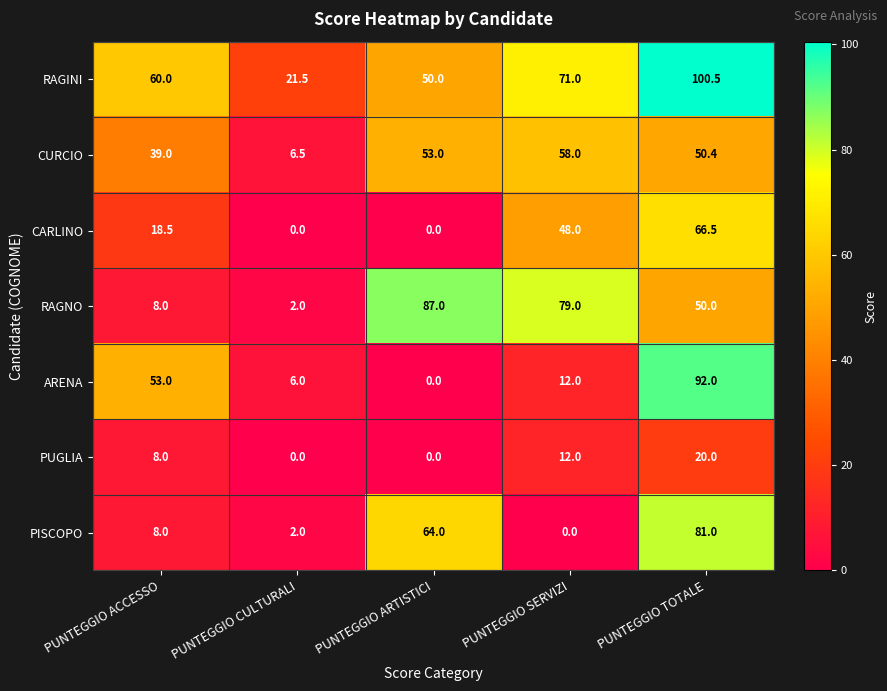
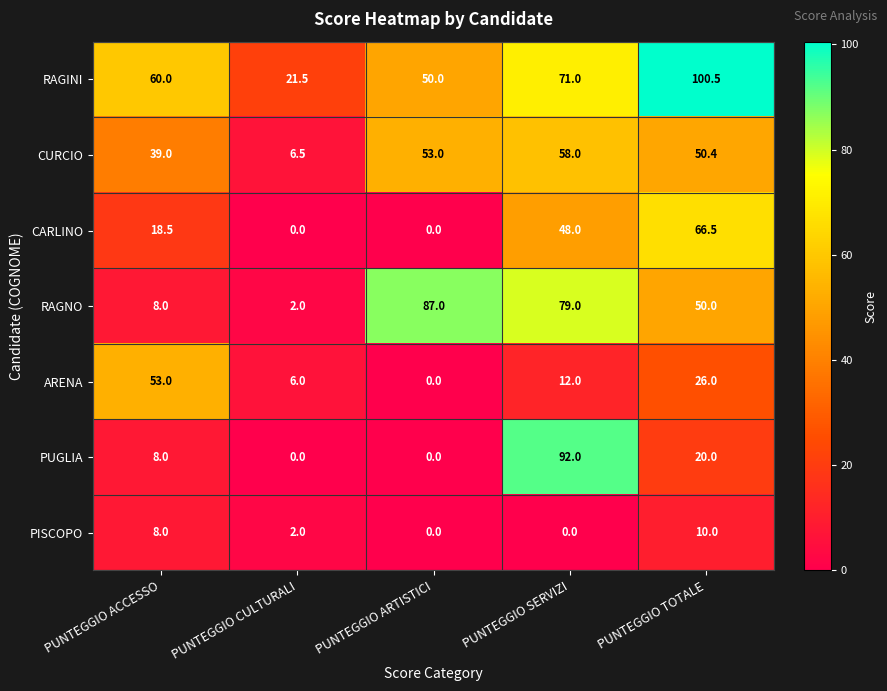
  {
    "RAGINI": {
      "PUNTEGGIO ACCESSO": 60.0,
      "PUNTEGGIO CULTURALI": 21.5,
      "PUNTEGGIO ARTISTICI": 50.0,
      "PUNTEGGIO SERVIZI": 71.0,
      "PUNTEGGIO TOTALE": 100.5
    },
    "CURCIO": {
      "PUNTEGGIO ACCESSO": 39.0,
      "PUNTEGGIO CULTURALI": 6.5,
      "PUNTEGGIO ARTISTICI": 53.0,
      "PUNTEGGIO SERVIZI": 58.0,
      "PUNTEGGIO TOTALE": 50.4
    },
    "CARLINO": {
      "PUNTEGGIO ACCESSO": 18.5,
      "PUNTEGGIO CULTURALI": 0.0,
      "PUNTEGGIO ARTISTICI": 0.0,
      "PUNTEGGIO SERVIZI": 48.0,
      "PUNTEGGIO TOTALE": 66.5
    },
    "RAGNO": {
      "PUNTEGGIO ACCESSO": 8.0,
      "PUNTEGGIO CULTURALI": 2.0,
      "PUNTEGGIO ARTISTICI": 87.0,
      "PUNTEGGIO SERVIZI": 79.0,
      "PUNTEGGIO TOTALE": 50.0
    },
    "ARENA": {
      "PUNTEGGIO ACCESSO": 53.0,
      "PUNTEGGIO CULTURALI": 6.0,
      "PUNTEGGIO ARTISTICI": 0.0,
      "PUNTEGGIO SERVIZI": 12.0,
-     "PUNTEGGIO TOTALE": 92.0
+     "PUNTEGGIO TOTALE": 26.0
    },
    "PUGLIA": {
      "PUNTEGGIO ACCESSO": 8.0,
      "PUNTEGGIO CULTURALI": 0.0,
      "PUNTEGGIO ARTISTICI": 0.0,
-     "PUNTEGGIO SERVIZI": 12.0,
+     "PUNTEGGIO SERVIZI": 92.0,
      "PUNTEGGIO TOTALE": 20.0
    },
    "PISCOPO": {
      "PUNTEGGIO ACCESSO": 8.0,
      "PUNTEGGIO CULTURALI": 2.0,
-     "PUNTEGGIO ARTISTICI": 64.0,
+     "PUNTEGGIO ARTISTICI": 0.0,
      "PUNTEGGIO SERVIZI": 0.0,
-     "PUNTEGGIO TOTALE": 81.0
+     "PUNTEGGIO TOTALE": 10.0
    }
  }
